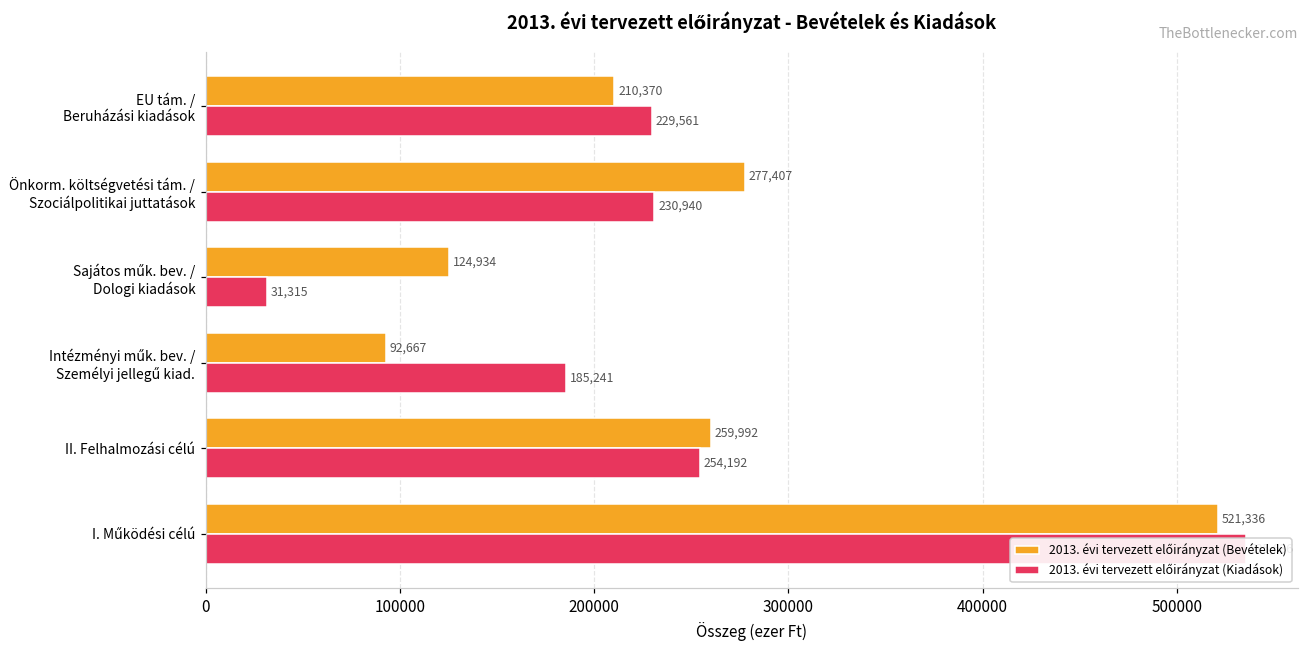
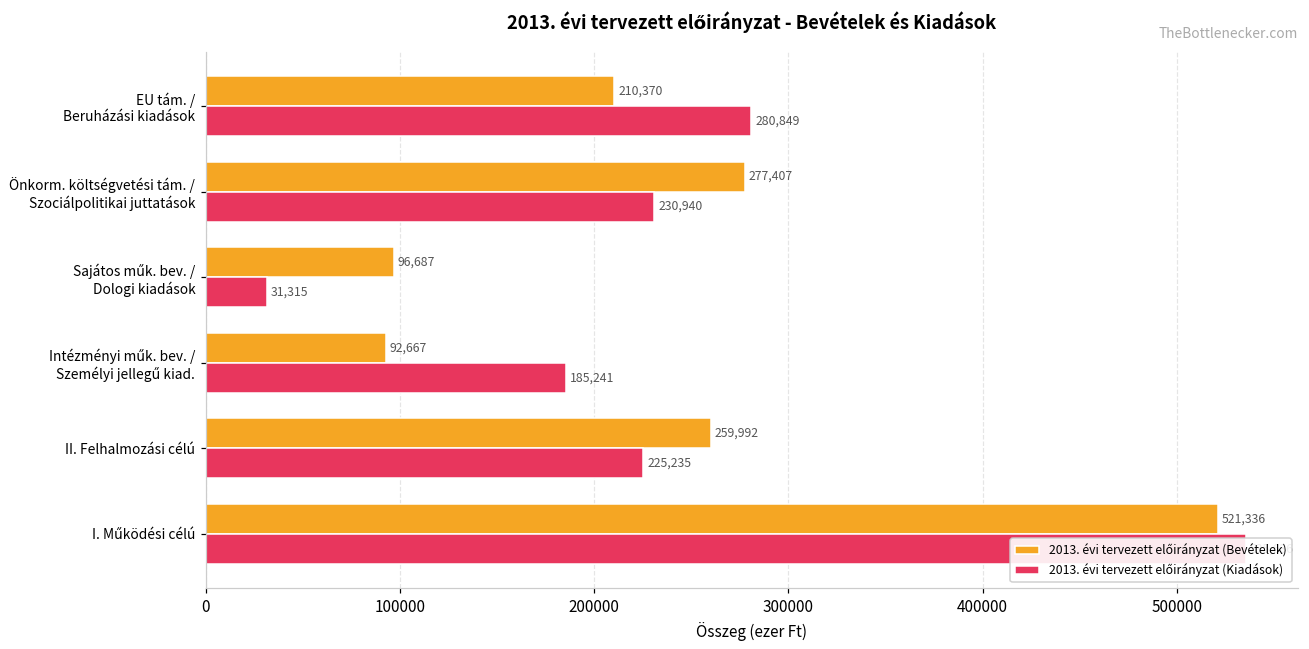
  {
    "2013. évi tervezett előirányzat (Bevételek)": {
      "EU tám. / Beruházási kiadások": "210,370",
      "Önkorm. költségvetési tám. / Szociálpolitikai juttatások": "277,407",
-     "Sajátos műk. bev. / Dologi kiadások": "124,934",
+     "Sajátos műk. bev. / Dologi kiadások": "96,687",
      "Intézményi műk. bev. / Személyi jellegű kiad.": "92,667",
      "II. Felhalmozási célú": "259,992",
      "I. Működési célú": "521,336"
    },
    "2013. évi tervezett előirányzat (Kiadások)": {
-     "EU tám. / Beruházási kiadások": "229,561",
+     "EU tám. / Beruházási kiadások": "280,849",
      "Önkorm. költségvetési tám. / Szociálpolitikai juttatások": "230,940",
      "Sajátos műk. bev. / Dologi kiadások": "31,315",
      "Intézményi műk. bev. / Személyi jellegű kiad.": "185,241",
-     "II. Felhalmozási célú": "254,192"
+     "II. Felhalmozási célú": "225,235"
    }
  }
